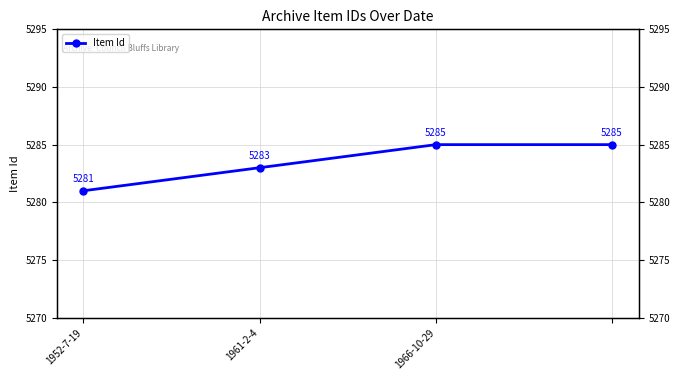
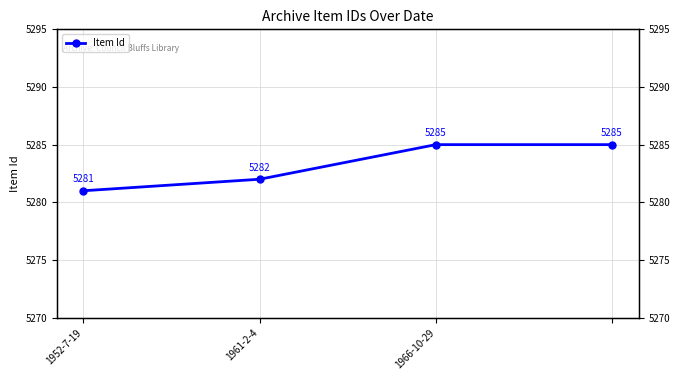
  {
    "1952-7-19": 5281,
-   "1961-2-4": 5283,
+   "1961-2-4": 5282,
    "1966-10-29": 5285
  }
